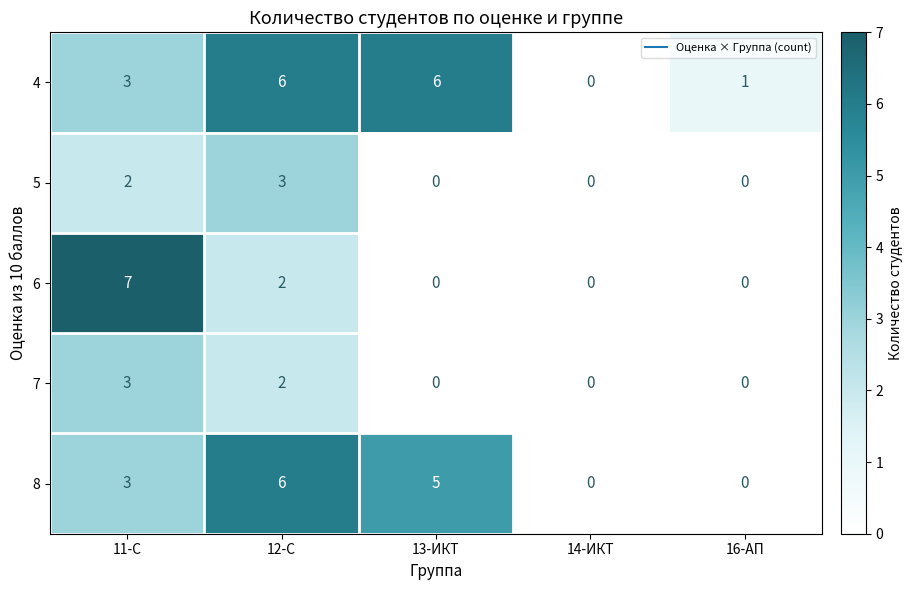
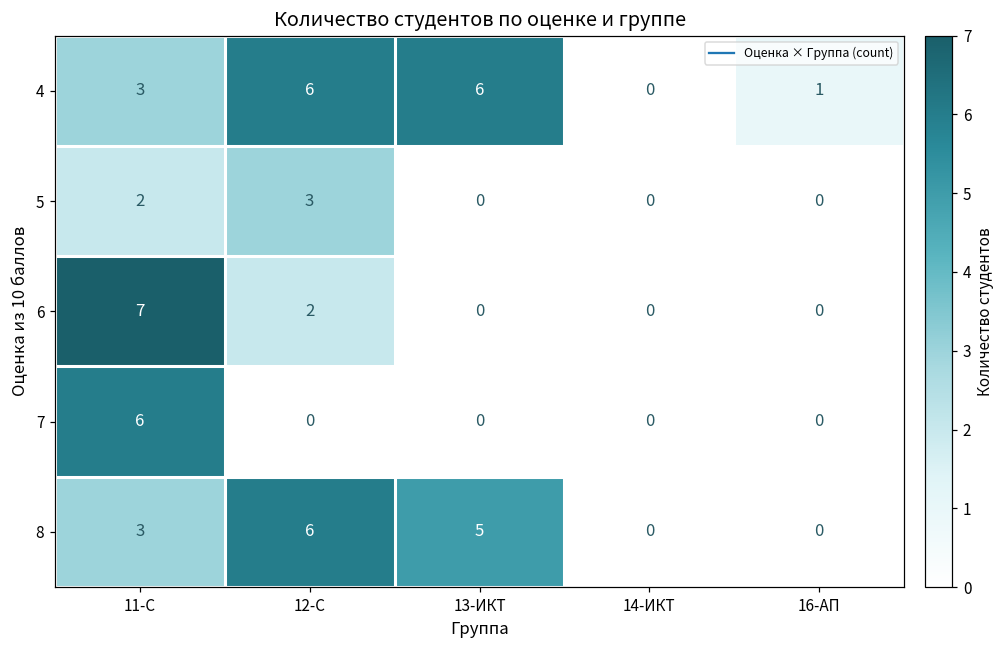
  {
    "4": {
      "11-С": 3,
      "12-С": 6,
      "13-ИКТ": 6,
      "14-ИКТ": 0,
      "16-АП": 1
    },
    "5": {
      "11-С": 2,
      "12-С": 3,
      "13-ИКТ": 0,
      "14-ИКТ": 0,
      "16-АП": 0
    },
    "6": {
      "11-С": 7,
      "12-С": 2,
      "13-ИКТ": 0,
      "14-ИКТ": 0,
      "16-АП": 0
    },
    "7": {
-     "11-С": 3,
-     "12-С": 2,
+     "11-С": 6,
+     "12-С": 0,
      "13-ИКТ": 0,
      "14-ИКТ": 0,
      "16-АП": 0
    },
    "8": {
      "11-С": 3,
      "12-С": 6,
      "13-ИКТ": 5,
      "14-ИКТ": 0,
      "16-АП": 0
    }
  }
